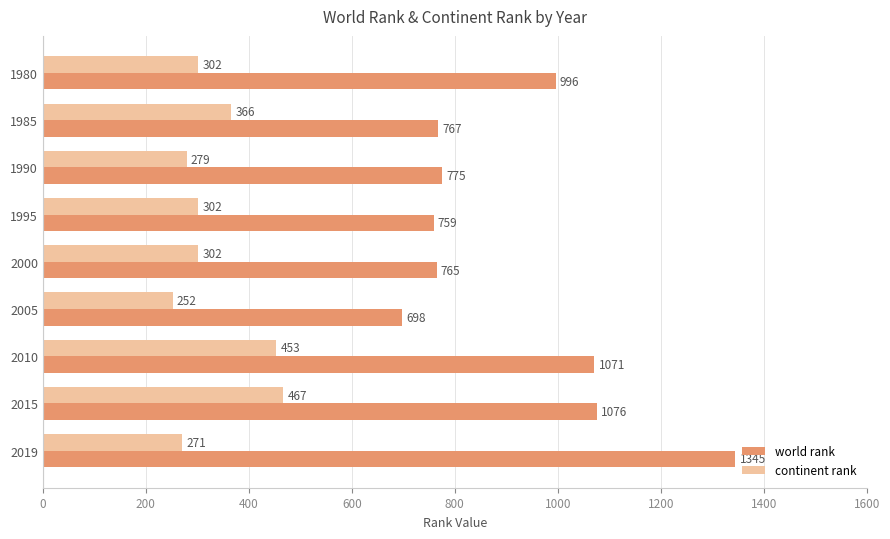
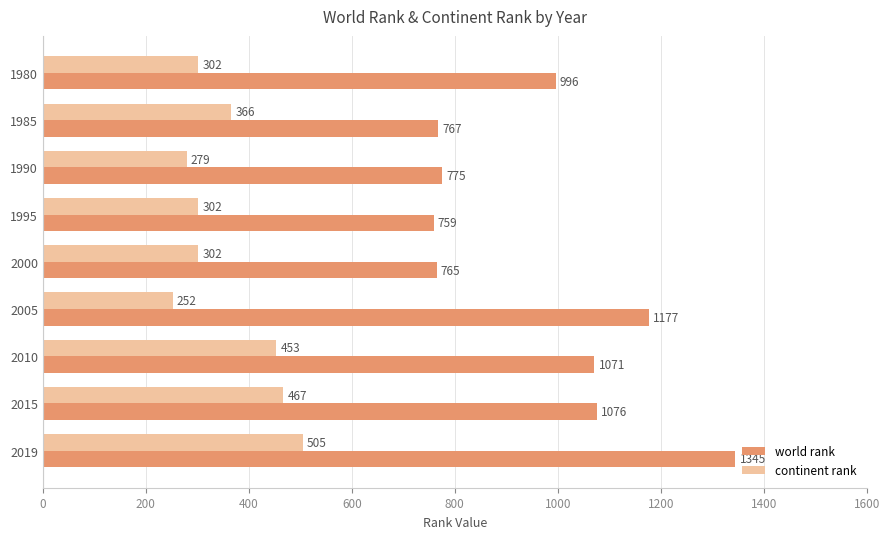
  {
    "world rank": {
      "1980": 996,
      "1985": 767,
      "1990": 775,
      "1995": 759,
      "2000": 765,
-     "2005": 698,
+     "2005": 1177,
      "2010": 1071,
      "2015": 1076,
      "2019": 1345
    },
    "continent rank": {
      "1980": 302,
      "1985": 366,
      "1990": 279,
      "1995": 302,
      "2000": 302,
      "2005": 252,
      "2010": 453,
      "2015": 467,
-     "2019": 271
+     "2019": 505
    }
  }
